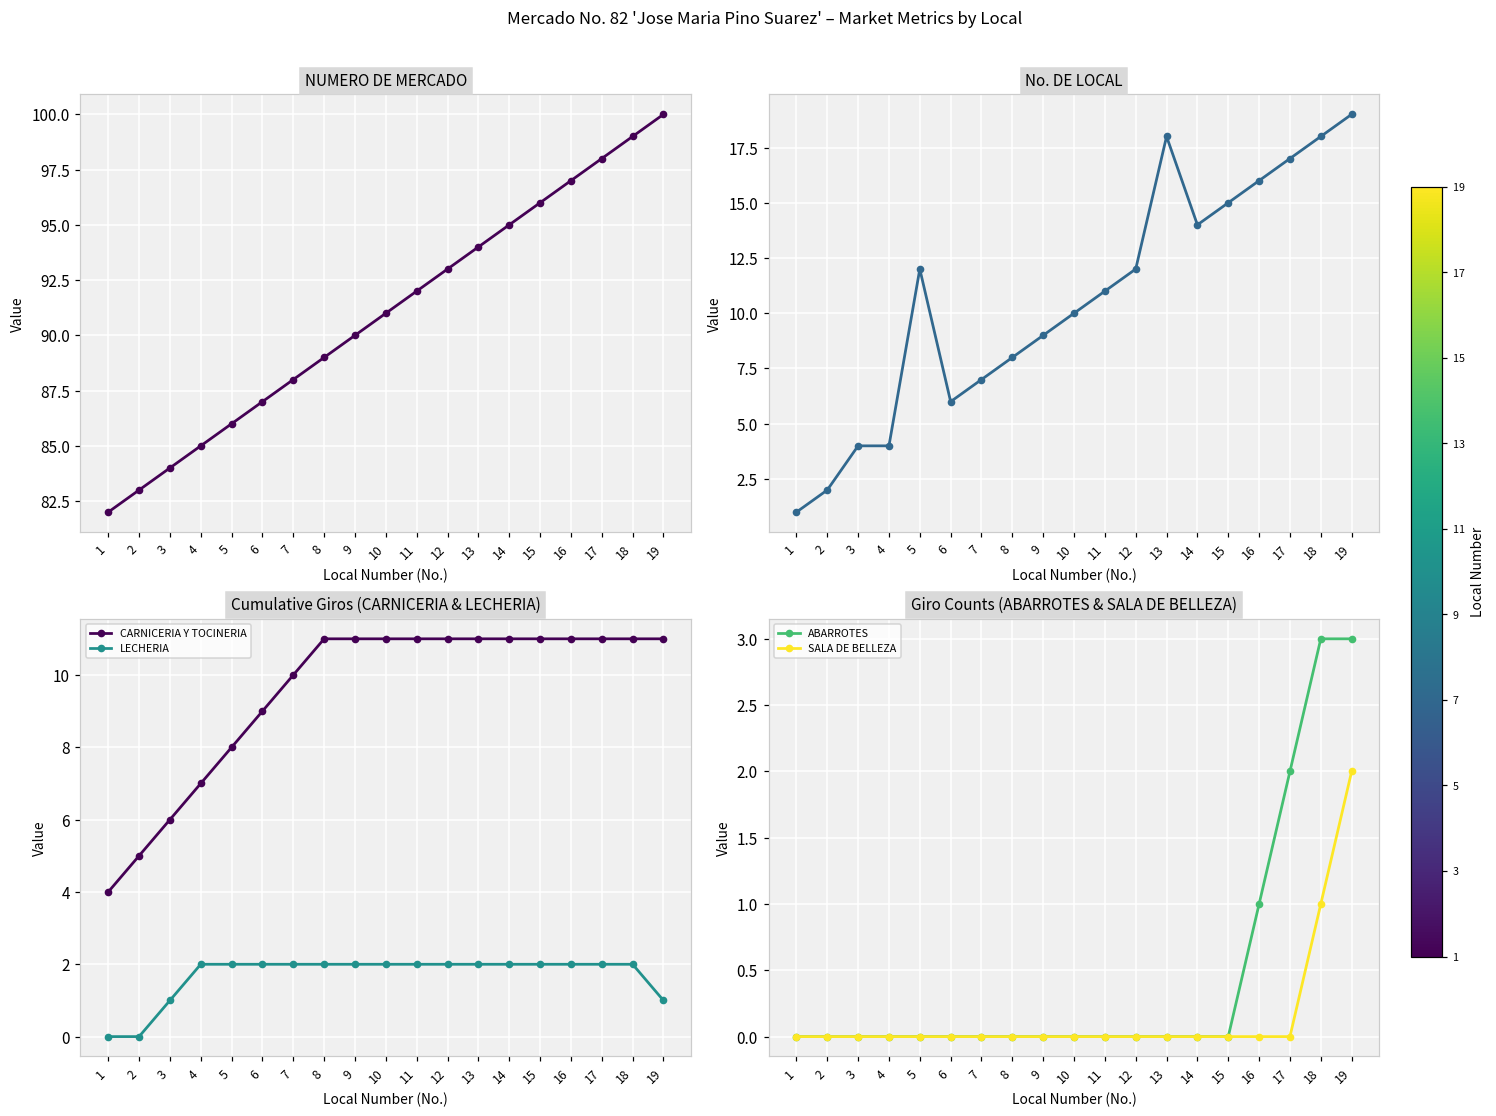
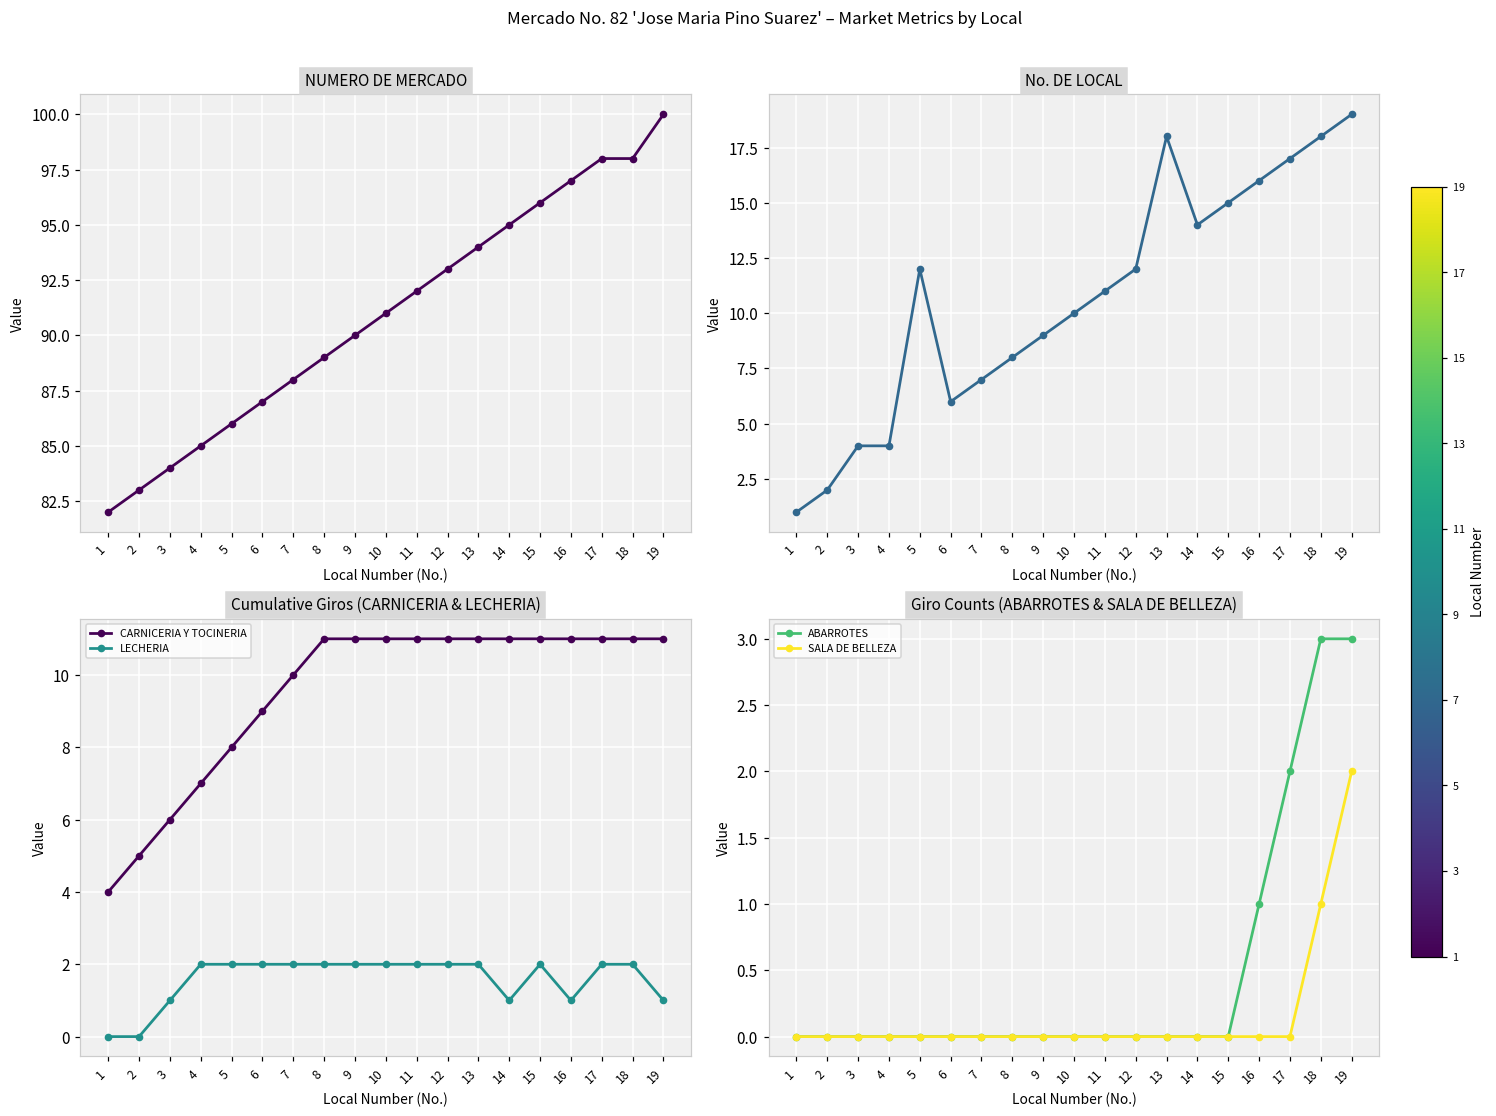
  {
    "NUMERO DE MERCADO": {
      "1": 82,
      "2": 83,
      "3": 84,
      "4": 85,
      "5": 86,
      "6": 87,
      "7": 88,
      "8": 89,
      "9": 90,
      "10": 91,
      "11": 92,
      "12": 93,
      "13": 94,
      "14": 95,
      "15": 96,
      "16": 97,
      "17": 98,
-     "18": 99,
+     "18": 98,
      "19": 100
    },
    "No. DE LOCAL": {
      "1": 1.0,
      "2": 2.0,
      "3": 4.0,
      "4": 4.0,
      "5": 12.0,
      "6": 6.0,
      "7": 7.0,
      "8": 8.0,
      "9": 9.0,
      "10": 10.0,
      "11": 11.0,
      "12": 12.0,
      "13": 18.0,
      "14": 14.0,
      "15": 15.0,
      "16": 16.0,
      "17": 17.0,
      "18": 18.0,
      "19": 19.0
    },
    "Cumulative Giros (CARNICERIA & LECHERIA)": {
      "CARNICERIA Y TOCINERIA": {
        "1": 4,
        "2": 5,
        "3": 6,
        "4": 7,
        "5": 8,
        "6": 9,
        "7": 10,
        "8": 11,
        "9": 11,
        "10": 11,
        "11": 11,
        "12": 11,
        "13": 11,
        "14": 11,
        "15": 11,
        "16": 11,
        "17": 11,
        "18": 11,
        "19": 11
      },
      "LECHERIA": {
        "1": 0,
        "2": 0,
        "3": 1,
        "4": 2,
        "5": 2,
        "6": 2,
        "7": 2,
        "8": 2,
        "9": 2,
        "10": 2,
        "11": 2,
        "12": 2,
        "13": 2,
-       "14": 2,
+       "14": 1,
        "15": 2,
-       "16": 2,
+       "16": 1,
        "17": 2,
        "18": 2,
        "19": 1
      }
    },
    "Giro Counts (ABARROTES & SALA DE BELLEZA)": {
      "ABARROTES": {
        "16": 1.00,
        "17": 2.00,
        "18": 3.00,
        "19": 3.00
      },
      "SALA DE BELLEZA": {
        "16": 0.00,
        "17": 0.00,
        "18": 1.00,
        "19": 2.00
      }
    }
  }
